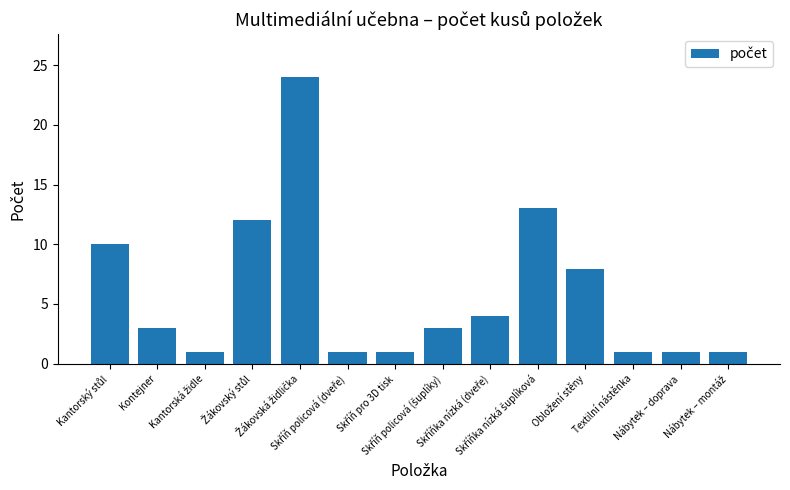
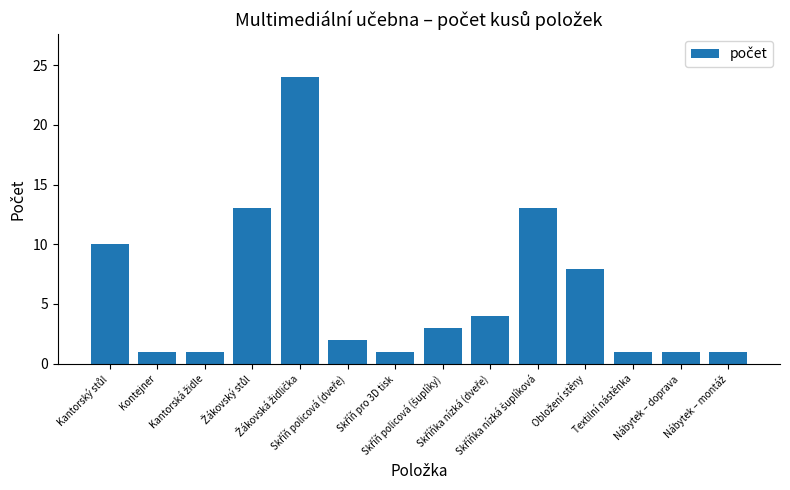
  {
    "Kantorský stůl": 10,
-   "Kontejner": 3,
+   "Kontejner": 1,
    "Kantorská židle": 1,
-   "Žákovský stůl": 12,
+   "Žákovský stůl": 13,
    "Žákovská židlička": 24,
-   "Skříň policová (dveře)": 1,
+   "Skříň policová (dveře)": 2,
    "Skříň pro 3D tisk": 1,
    "Skříň policová (šuplíky)": 3,
    "Skříňka nízká (dveře)": 4,
    "Skříňka nízká šuplíková": 13,
    "Obložení stěny": 8,
    "Textilní nástěnka": 1,
    "Nábytek – doprava": 1,
    "Nábytek – montáž": 1
  }
